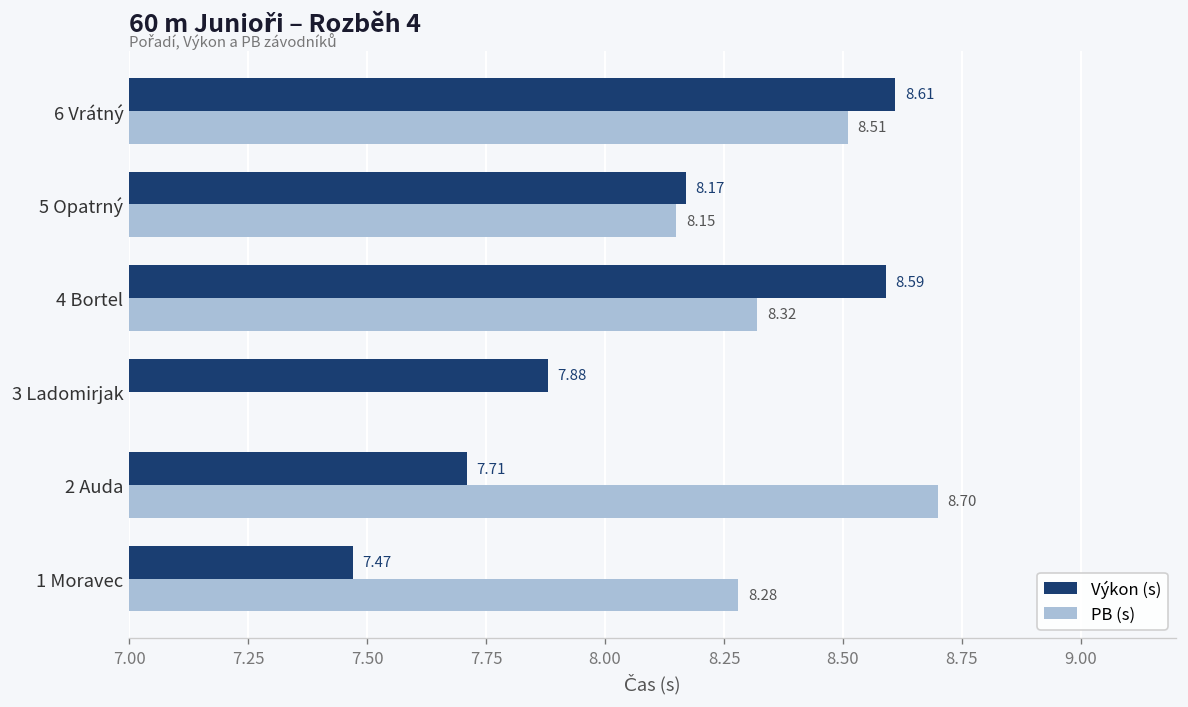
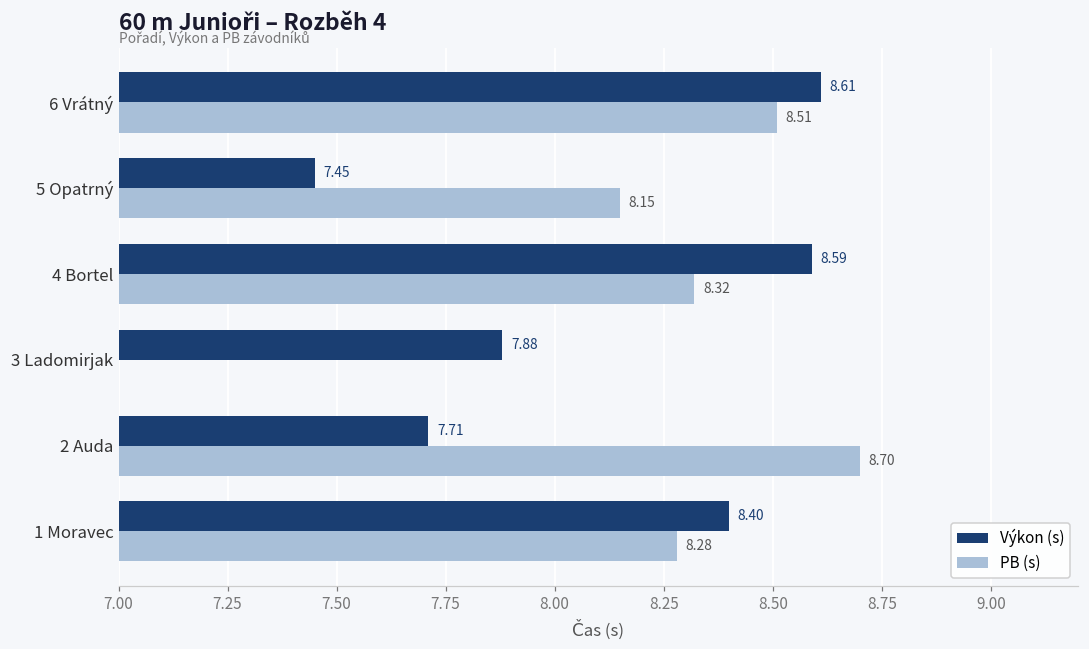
  {
    "Výkon (s)": {
      "6 Vrátný": 8.61,
-     "5 Opatrný": 8.17,
+     "5 Opatrný": 7.45,
      "4 Bortel": 8.59,
      "3 Ladomirjak": 7.88,
      "2 Auda": 7.71,
-     "1 Moravec": 7.47
+     "1 Moravec": 8.40
    }
  }
